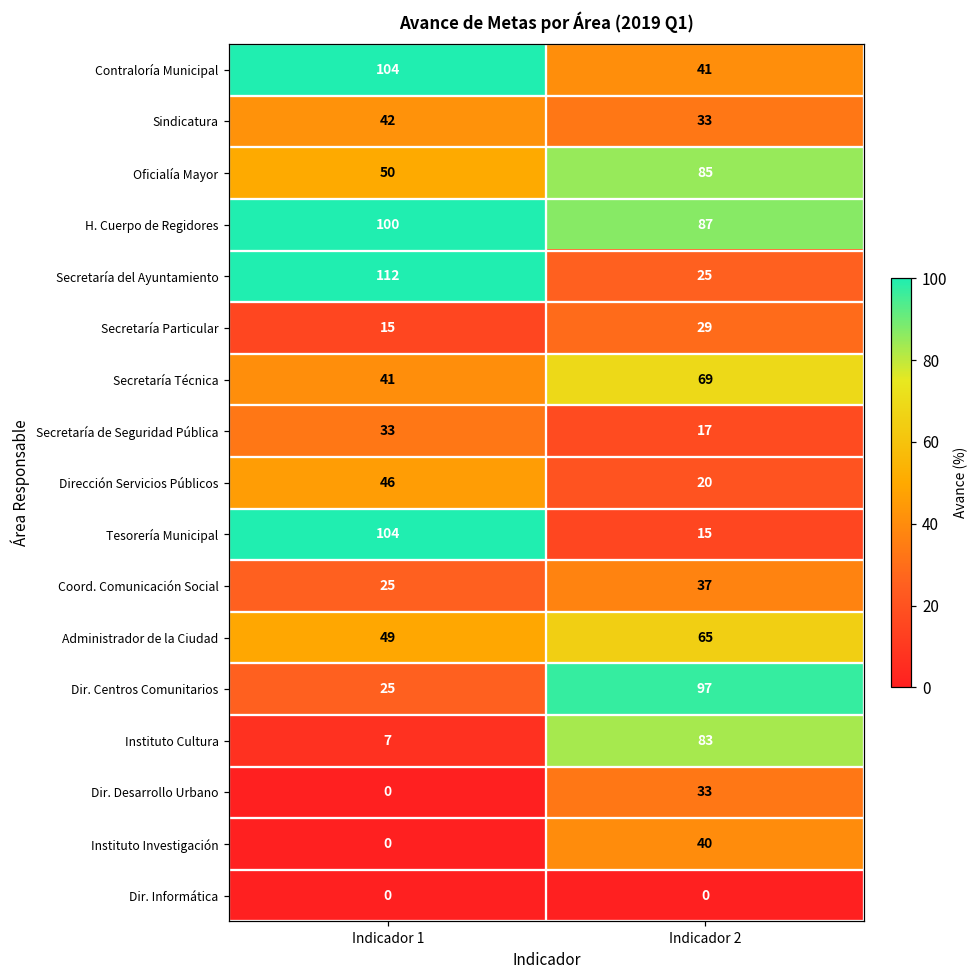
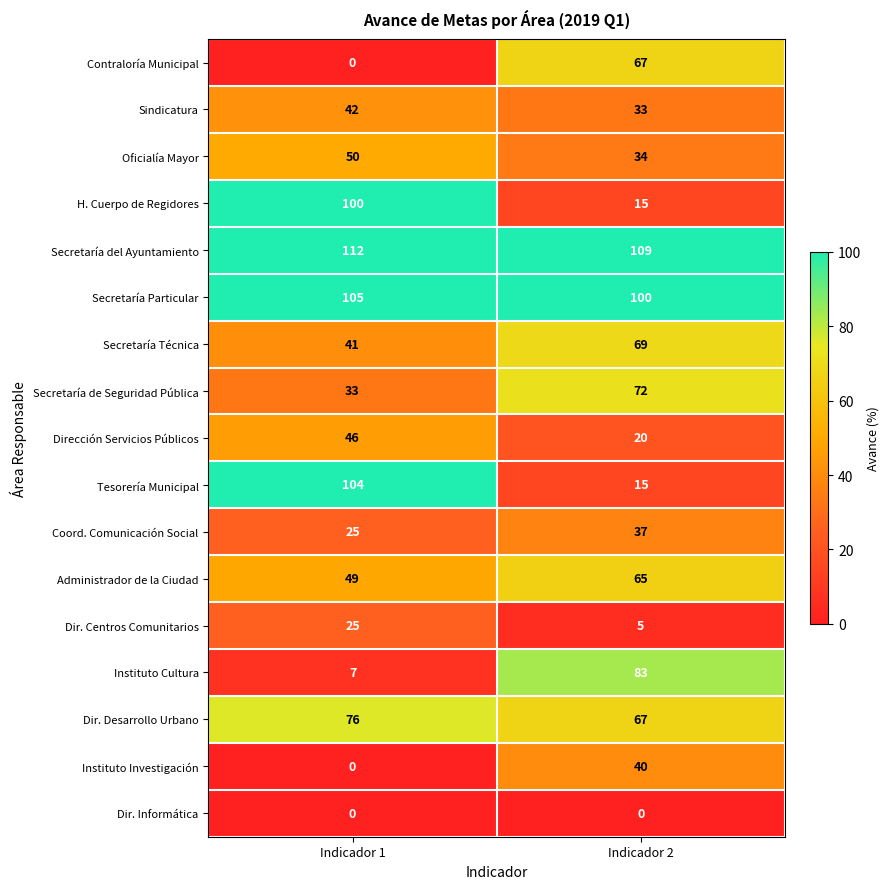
  {
    "Contraloría Municipal": {
-     "Indicador 1": 104,
-     "Indicador 2": 41
+     "Indicador 1": 0,
+     "Indicador 2": 67
    },
    "Sindicatura": {
      "Indicador 1": 42,
      "Indicador 2": 33
    },
    "Oficialía Mayor": {
      "Indicador 1": 50,
-     "Indicador 2": 85
+     "Indicador 2": 34
    },
    "H. Cuerpo de Regidores": {
      "Indicador 1": 100,
-     "Indicador 2": 87
+     "Indicador 2": 15
    },
    "Secretaría del Ayuntamiento": {
      "Indicador 1": 112,
-     "Indicador 2": 25
+     "Indicador 2": 109
    },
    "Secretaría Particular": {
-     "Indicador 1": 15,
-     "Indicador 2": 29
+     "Indicador 1": 105,
+     "Indicador 2": 100
    },
    "Secretaría Técnica": {
      "Indicador 1": 41,
      "Indicador 2": 69
    },
    "Secretaría de Seguridad Pública": {
      "Indicador 1": 33,
-     "Indicador 2": 17
+     "Indicador 2": 72
    },
    "Dirección Servicios Públicos": {
      "Indicador 1": 46,
      "Indicador 2": 20
    },
    "Tesorería Municipal": {
      "Indicador 1": 104,
      "Indicador 2": 15
    },
    "Coord. Comunicación Social": {
      "Indicador 1": 25,
      "Indicador 2": 37
    },
    "Administrador de la Ciudad": {
      "Indicador 1": 49,
      "Indicador 2": 65
    },
    "Dir. Centros Comunitarios": {
      "Indicador 1": 25,
-     "Indicador 2": 97
+     "Indicador 2": 5
    },
    "Instituto Cultura": {
      "Indicador 1": 7,
      "Indicador 2": 83
    },
    "Dir. Desarrollo Urbano": {
-     "Indicador 1": 0,
-     "Indicador 2": 33
+     "Indicador 1": 76,
+     "Indicador 2": 67
    },
    "Instituto Investigación": {
      "Indicador 1": 0,
      "Indicador 2": 40
    },
    "Dir. Informática": {
      "Indicador 1": 0,
      "Indicador 2": 0
    }
  }
